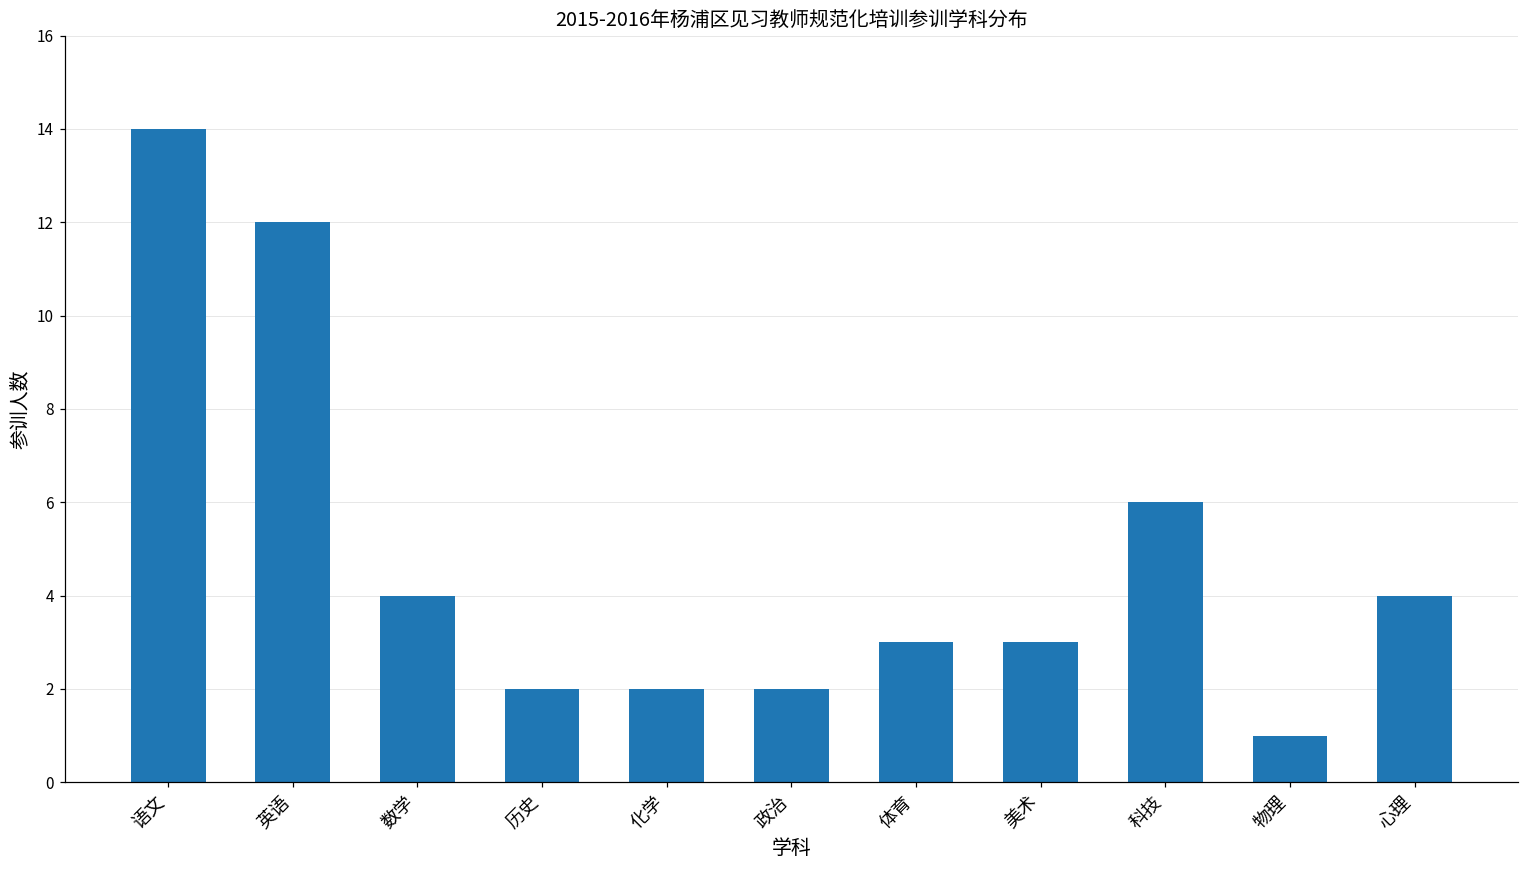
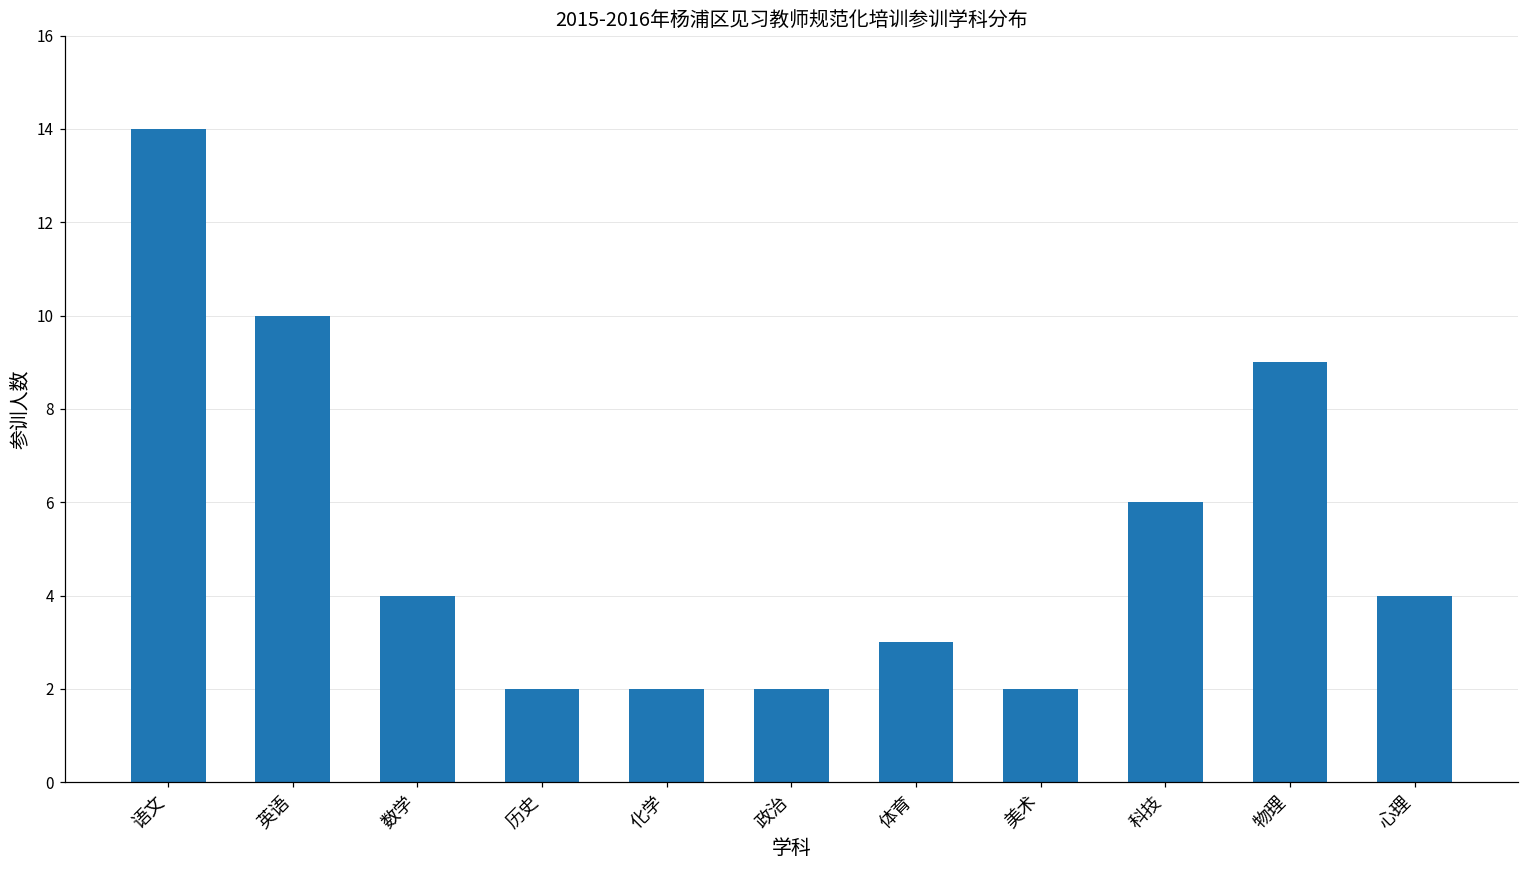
  {
    "语文": 14,
-   "英语": 12,
+   "英语": 10,
    "数学": 4,
    "历史": 2,
    "化学": 2,
    "政治": 2,
    "体育": 3,
-   "美术": 3,
+   "美术": 2,
    "科技": 6,
-   "物理": 1,
+   "物理": 9,
    "心理": 4
  }
